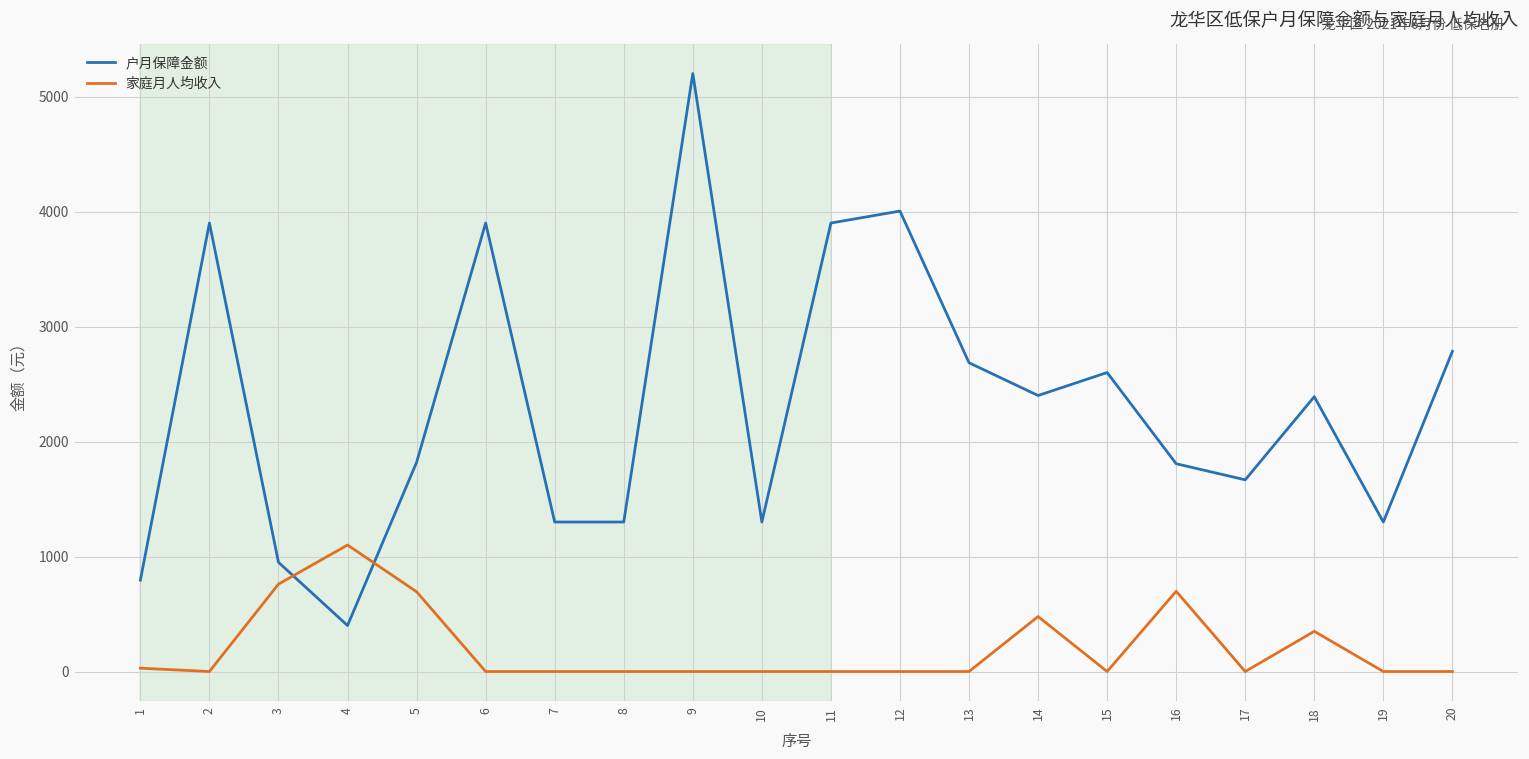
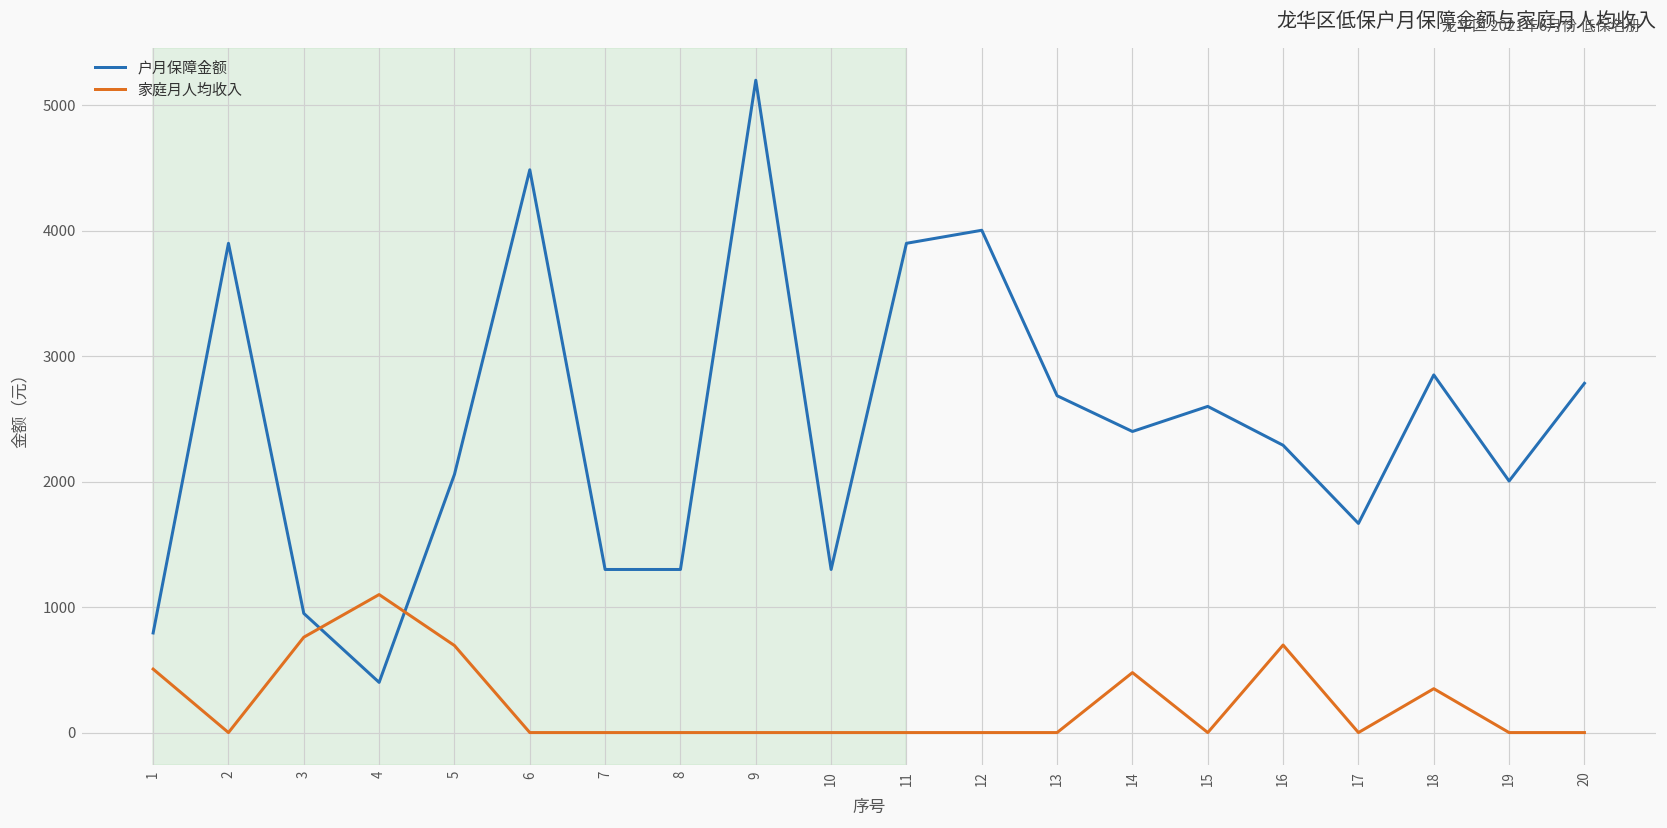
  {
    "户月保障金额": {
      "1": 790,
      "2": 3900,
      "3": 950,
      "4": 400,
-     "5": 1820,
-     "6": 3900,
+     "5": 2060,
+     "6": 4490,
      "7": 1300,
      "8": 1300,
      "9": 5200,
      "10": 1300,
      "11": 3900,
      "12": 4000,
      "13": 2690,
      "14": 2400,
      "15": 2600,
-     "16": 1810,
+     "16": 2290,
      "17": 1670,
-     "18": 2390,
-     "19": 1300,
+     "18": 2850,
+     "19": 2010,
      "20": 2780
    },
    "家庭月人均收入": {
-     "1": 30,
+     "1": 510,
      "2": 0,
      "3": 760,
      "4": 1100,
      "5": 690,
      "6": 0,
      "7": 0,
      "8": 0,
      "9": 0,
      "10": 0,
      "11": 0,
      "12": 0,
      "13": 0,
      "14": 480,
      "15": 0,
      "16": 700,
      "17": 0,
      "18": 350,
      "19": 0,
      "20": 0
    }
  }
